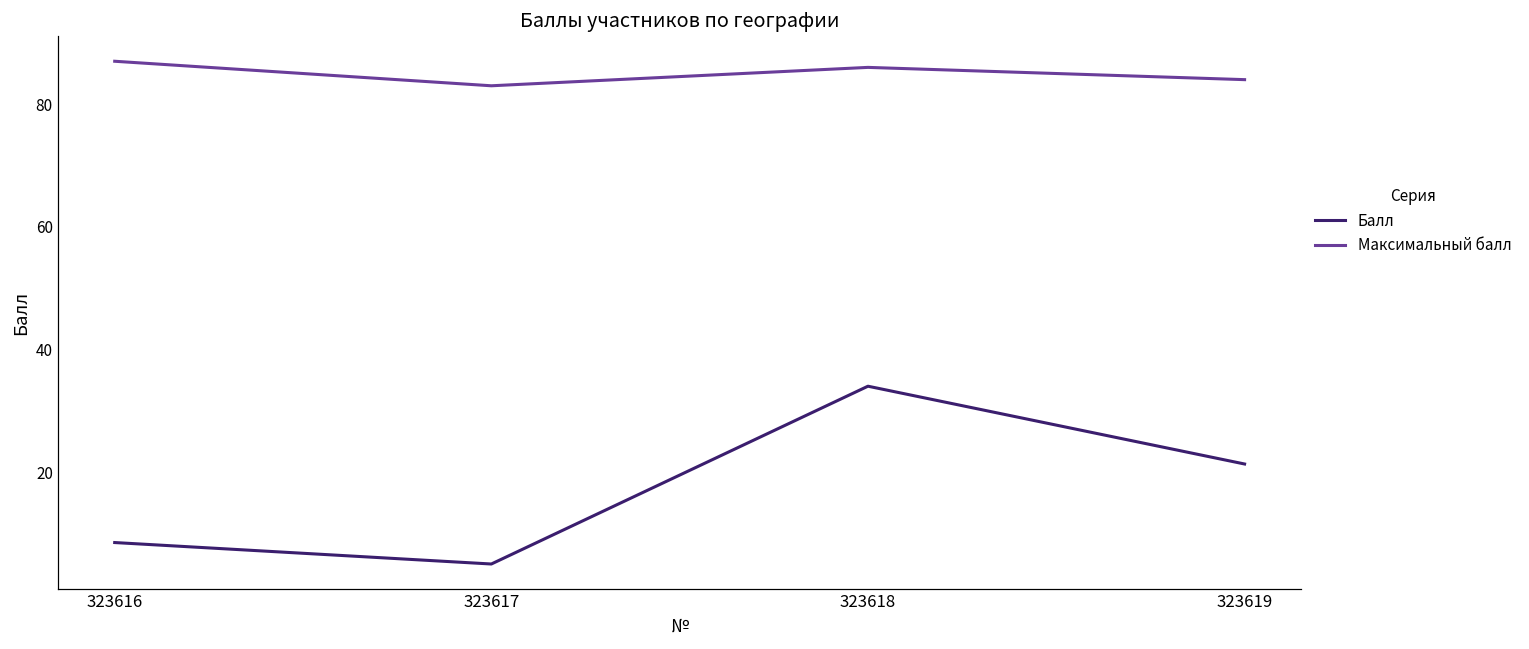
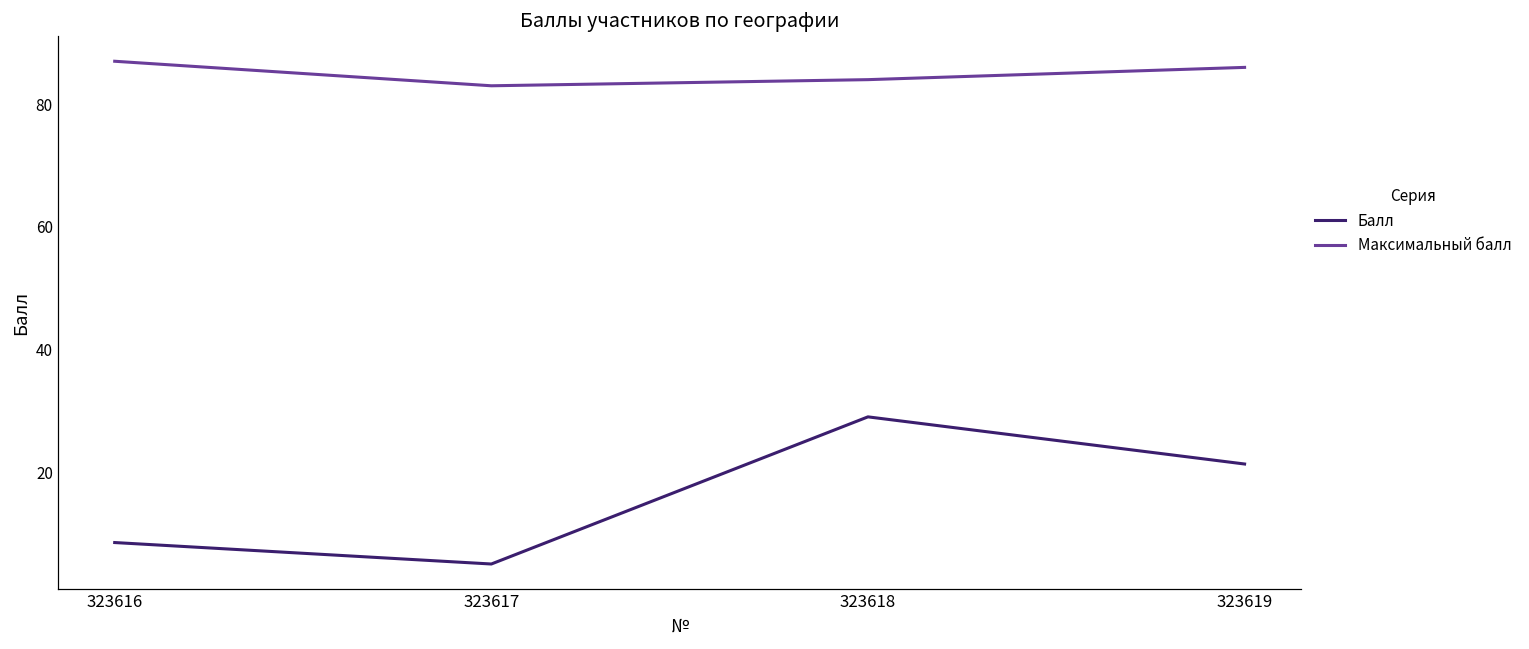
  {
    "Балл": {
      "323616": 9,
      "323617": 5,
-     "323618": 34,
+     "323618": 29,
      "323619": 21
    },
    "Максимальный балл": {
      "323616": 87,
      "323617": 83,
-     "323618": 86,
-     "323619": 84
+     "323618": 84,
+     "323619": 86
    }
  }
